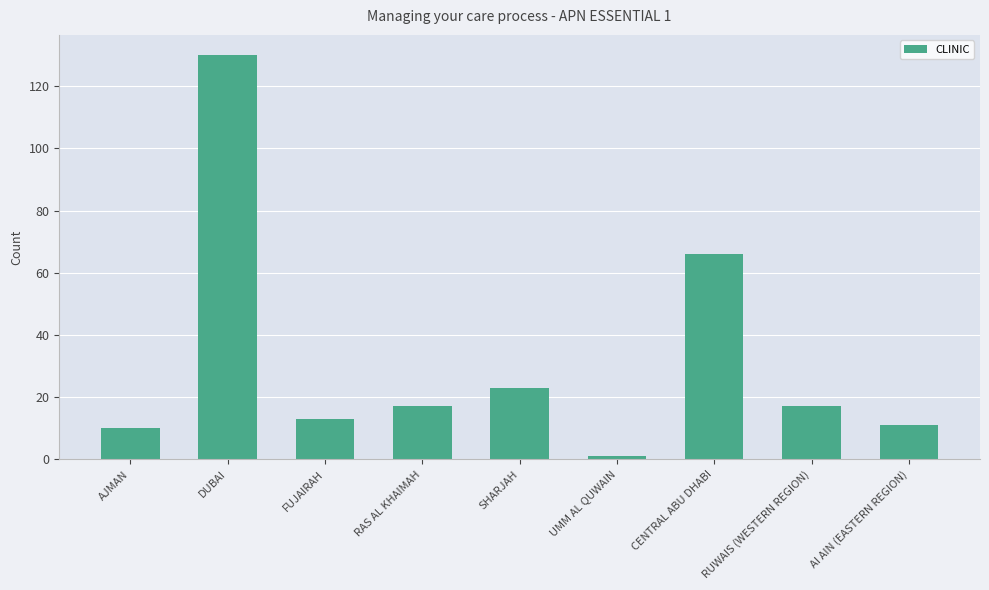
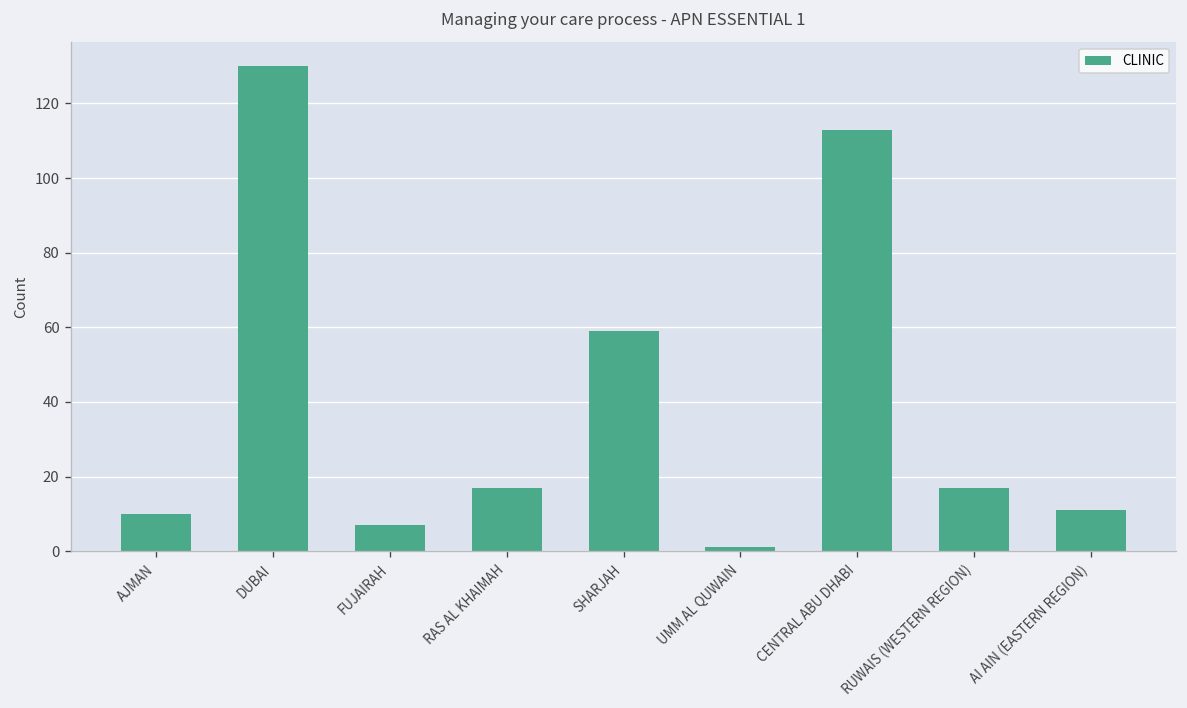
  {
    "AJMAN": 10,
    "DUBAI": 130,
-   "FUJAIRAH": 13,
+   "FUJAIRAH": 7,
    "RAS AL KHAIMAH": 17,
-   "SHARJAH": 23,
+   "SHARJAH": 59,
    "UMM AL QUWAIN": 1,
-   "CENTRAL ABU DHABI": 66,
+   "CENTRAL ABU DHABI": 113,
    "RUWAIS (WESTERN REGION)": 17,
    "AI AIN (EASTERN REGION)": 11
  }
